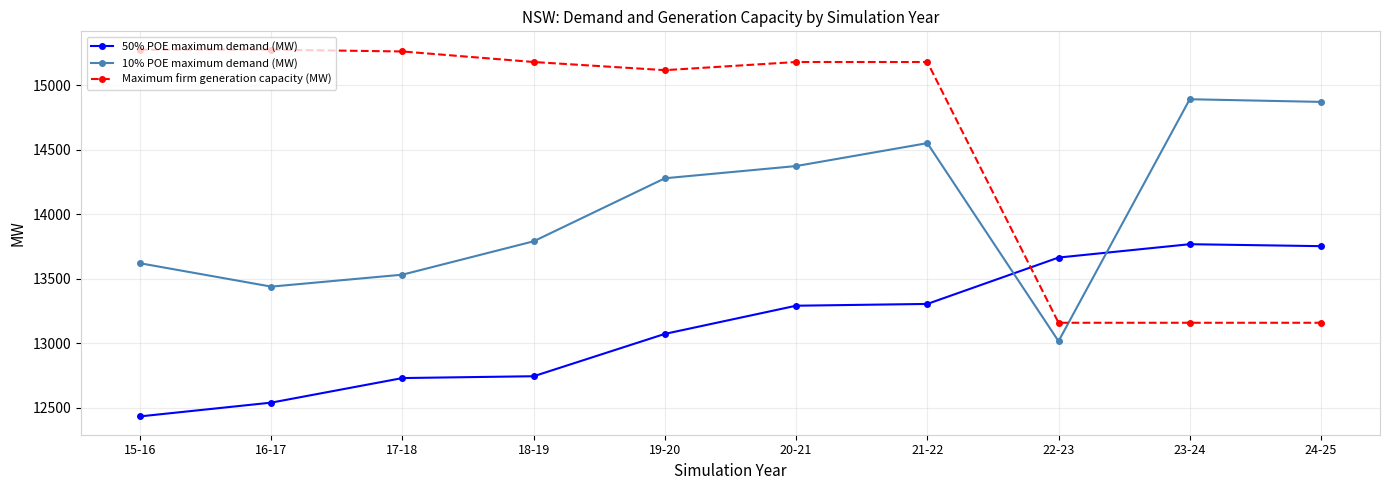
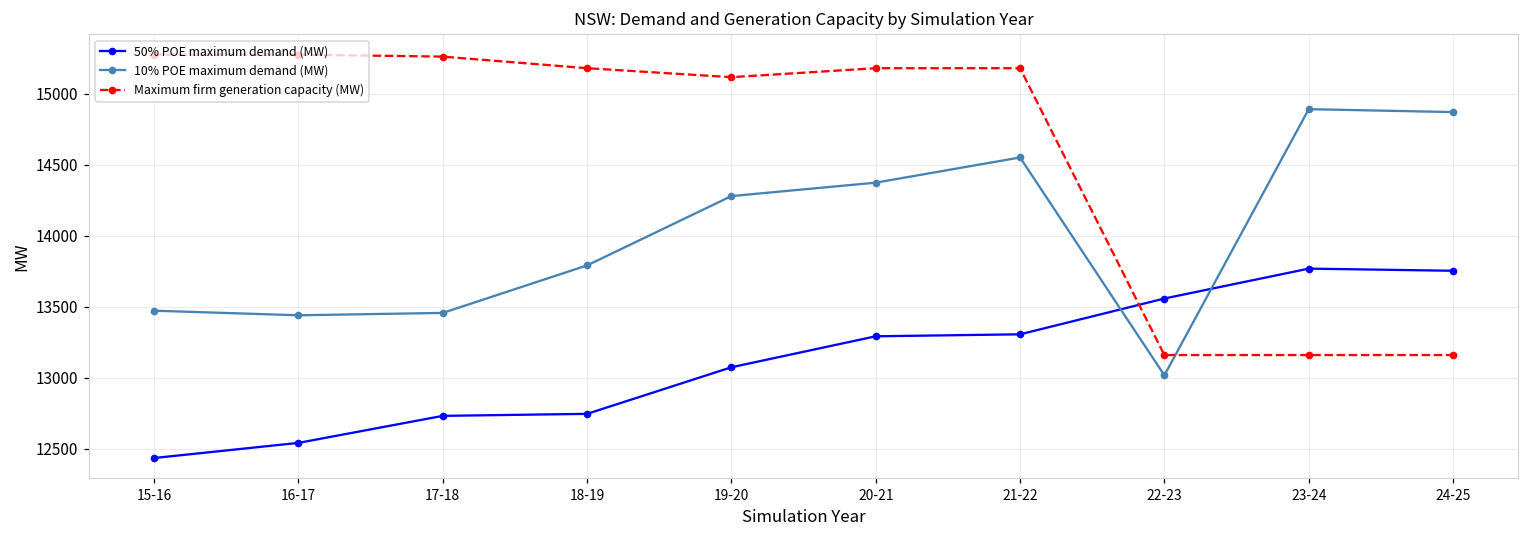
  {
    "50% POE maximum demand (MW)": {
      "15-16": 12430,
      "16-17": 12540,
      "17-18": 12730,
      "18-19": 12740,
      "19-20": 13070,
      "20-21": 13290,
      "21-22": 13310,
-     "22-23": 13660,
+     "22-23": 13560,
      "23-24": 13770,
      "24-25": 13750
    },
    "10% POE maximum demand (MW)": {
-     "15-16": 13620,
+     "15-16": 13470,
      "16-17": 13440,
-     "17-18": 13530,
+     "17-18": 13460,
      "18-19": 13790,
      "19-20": 14280,
      "20-21": 14370,
      "21-22": 14550,
      "22-23": 13020,
      "23-24": 14890,
      "24-25": 14870
    },
    "Maximum firm generation capacity (MW)": {
      "17-18": 15260,
      "18-19": 15180,
      "19-20": 15120,
      "20-21": 15180,
      "21-22": 15180,
      "22-23": 13160,
      "23-24": 13160,
      "24-25": 13160
    }
  }
